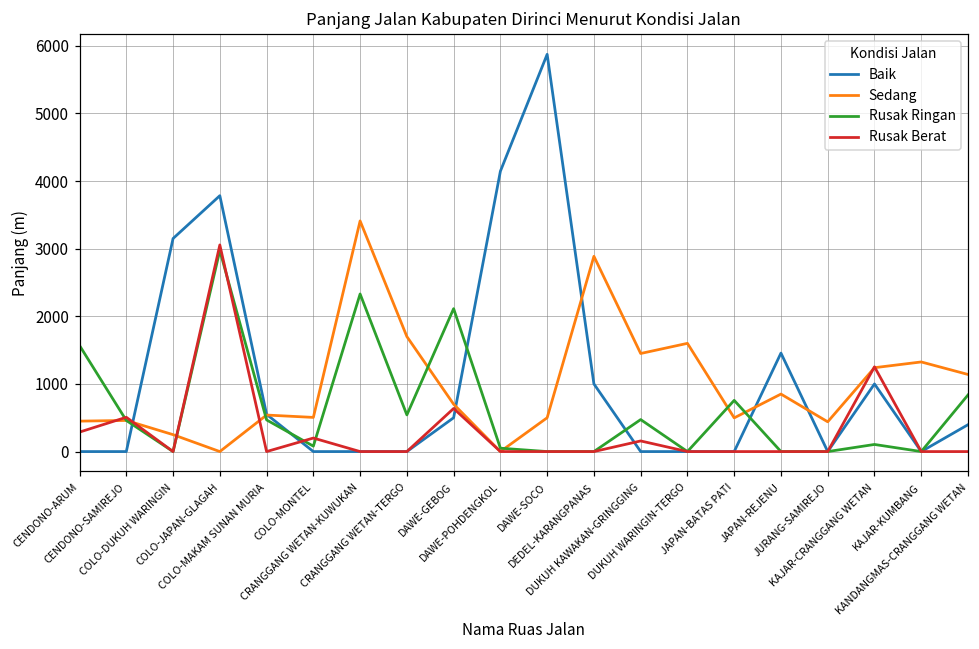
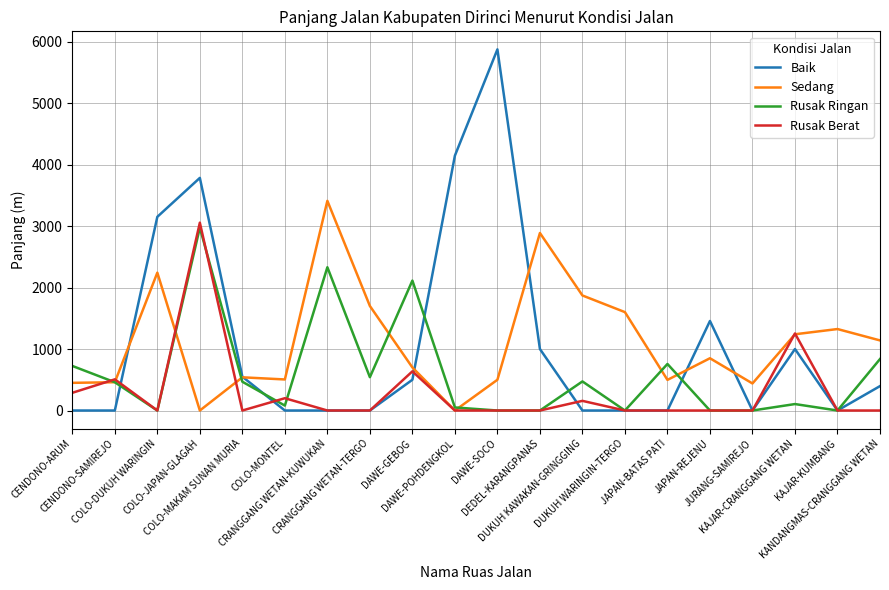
  {
    "Baik": {
      "CENDONO-ARUM": 0,
      "CENDONO-SAMIREJO": 0,
      "COLO-DUKUH WARINGIN": 3200,
      "COLO-JAPAN-GLAGAH": 3800,
      "COLO-MONTEL": 0,
      "DAWE-GEBOG": 500,
      "DAWE-POHDENGKOL": 4100,
      "DAWE-SOCO": 5900,
      "DEDEL-KARANGPANAS": 1000,
      "DUKUH KAWAKAN-GRINGGING": 0,
      "JAPAN-REJENU": 1500,
      "KAJAR-CRANGGANG WETAN": 1000,
      "KANDANGMAS-CRANGGANG WETAN": 400
    },
    "Sedang": {
      "CENDONO-ARUM": 500,
-     "COLO-DUKUH WARINGIN": 300,
+     "COLO-DUKUH WARINGIN": 2200,
      "COLO-JAPAN-GLAGAH": 0,
      "COLO-MONTEL": 500,
      "CRANGGANG WETAN-KUWUKAN": 3400,
      "CRANGGANG WETAN-TERGO": 1700,
      "DAWE-GEBOG": 700,
      "DAWE-SOCO": 500,
      "DEDEL-KARANGPANAS": 2900,
-     "DUKUH KAWAKAN-GRINGGING": 1500,
+     "DUKUH KAWAKAN-GRINGGING": 1900,
      "DUKUH WARINGIN-TERGO": 1600,
      "JAPAN-BATAS PATI": 500,
      "JAPAN-REJENU": 900,
      "JURANG-SAMIREJO": 400,
      "KAJAR-KUMBANG": 1300,
      "KANDANGMAS-CRANGGANG WETAN": 1100
    },
    "Rusak Ringan": {
-     "CENDONO-ARUM": 1600,
+     "CENDONO-ARUM": 700,
      "COLO-JAPAN-GLAGAH": 3000,
      "COLO-MAKAM SUNAN MURIA": 500,
      "COLO-MONTEL": 100,
      "CRANGGANG WETAN-KUWUKAN": 2300,
      "CRANGGANG WETAN-TERGO": 500,
      "DAWE-GEBOG": 2100,
      "DAWE-POHDENGKOL": 100,
      "DUKUH KAWAKAN-GRINGGING": 500,
      "JAPAN-BATAS PATI": 800,
      "KAJAR-CRANGGANG WETAN": 100,
      "KANDANGMAS-CRANGGANG WETAN": 800
    },
    "Rusak Berat": {
      "CENDONO-ARUM": 300,
      "CENDONO-SAMIREJO": 500,
      "COLO-JAPAN-GLAGAH": 3100,
      "COLO-MAKAM SUNAN MURIA": 0,
      "COLO-MONTEL": 200,
      "DAWE-GEBOG": 600,
      "DUKUH KAWAKAN-GRINGGING": 200,
      "KANDANGMAS-CRANGGANG WETAN": 0
    }
  }
